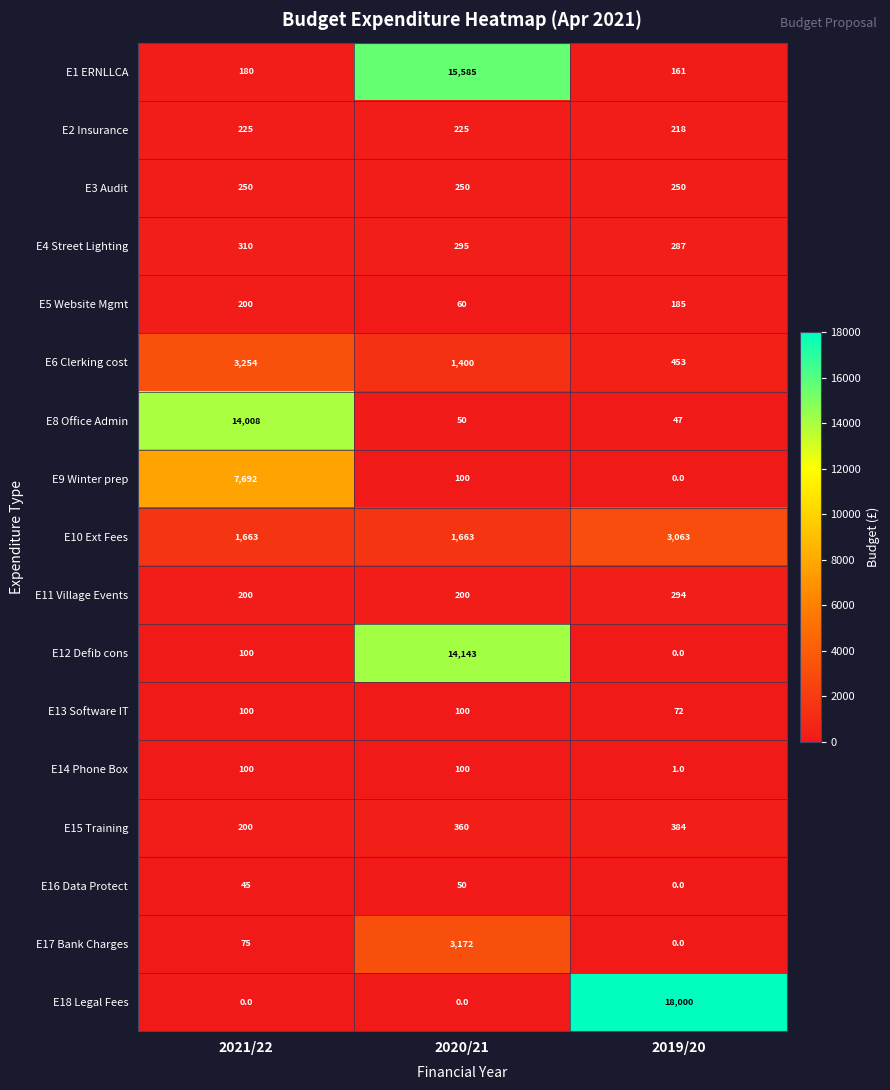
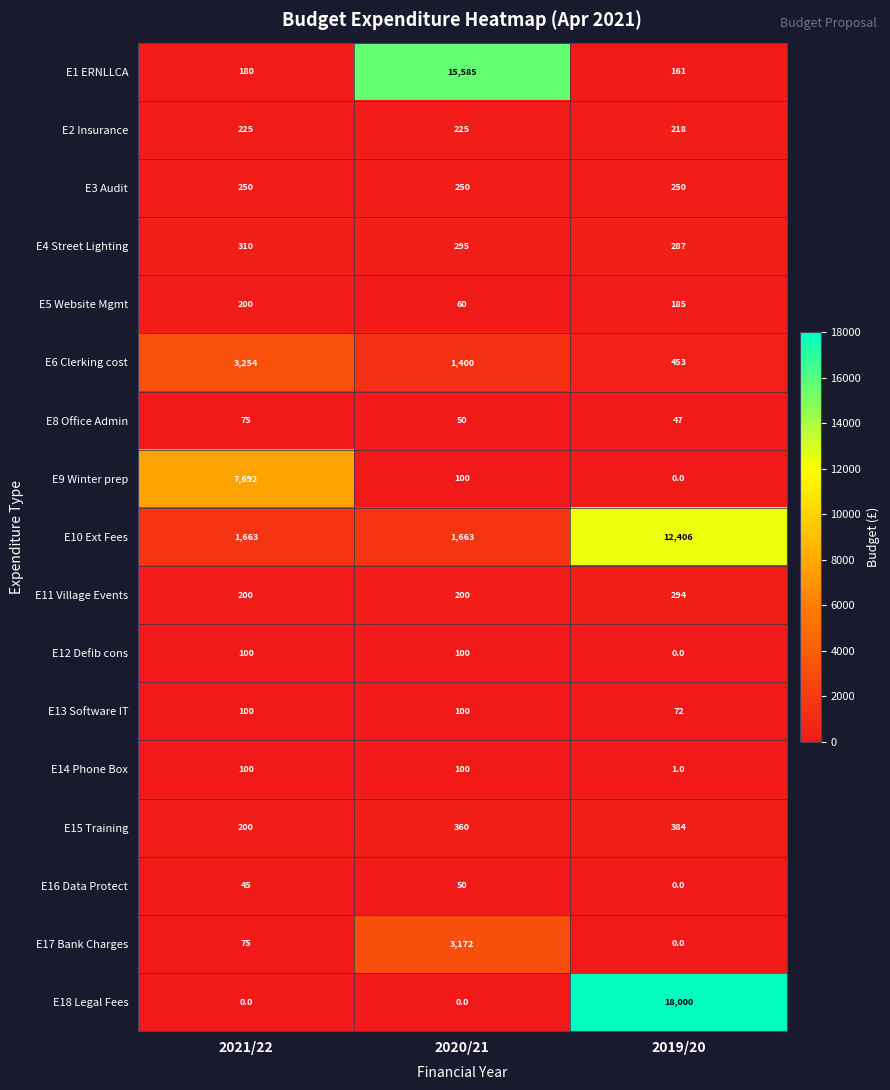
  {
    "E1 ERNLLCA": {
      "2021/22": "180",
      "2020/21": "15,585",
      "2019/20": "161"
    },
    "E2 Insurance": {
      "2021/22": "225",
      "2020/21": "225",
      "2019/20": "218"
    },
    "E3 Audit": {
      "2021/22": "250",
      "2020/21": "250",
      "2019/20": "250"
    },
    "E4 Street Lighting": {
      "2021/22": "310",
      "2020/21": "295",
      "2019/20": "287"
    },
    "E5 Website Mgmt": {
      "2021/22": "200",
      "2020/21": "60",
      "2019/20": "185"
    },
    "E6 Clerking cost": {
      "2021/22": "3,254",
      "2020/21": "1,400",
      "2019/20": "453"
    },
    "E8 Office Admin": {
-     "2021/22": "14,008",
+     "2021/22": "75",
      "2020/21": "50",
      "2019/20": "47"
    },
    "E9 Winter prep": {
      "2021/22": "7,692",
      "2020/21": "100",
      "2019/20": "0.0"
    },
    "E10 Ext Fees": {
      "2021/22": "1,663",
      "2020/21": "1,663",
-     "2019/20": "3,063"
+     "2019/20": "12,406"
    },
    "E11 Village Events": {
      "2021/22": "200",
      "2020/21": "200",
      "2019/20": "294"
    },
    "E12 Defib cons": {
      "2021/22": "100",
-     "2020/21": "14,143",
+     "2020/21": "100",
      "2019/20": "0.0"
    },
    "E13 Software IT": {
      "2021/22": "100",
      "2020/21": "100",
      "2019/20": "72"
    },
    "E14 Phone Box": {
      "2021/22": "100",
      "2020/21": "100",
      "2019/20": "1.0"
    },
    "E15 Training": {
      "2021/22": "200",
      "2020/21": "360",
      "2019/20": "384"
    },
    "E16 Data Protect": {
      "2021/22": "45",
      "2020/21": "50",
      "2019/20": "0.0"
    },
    "E17 Bank Charges": {
      "2021/22": "75",
      "2020/21": "3,172",
      "2019/20": "0.0"
    },
    "E18 Legal Fees": {
      "2021/22": "0.0",
      "2020/21": "0.0",
      "2019/20": "18,000"
    }
  }
